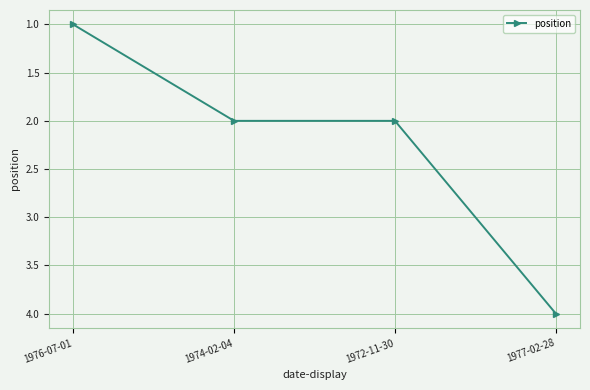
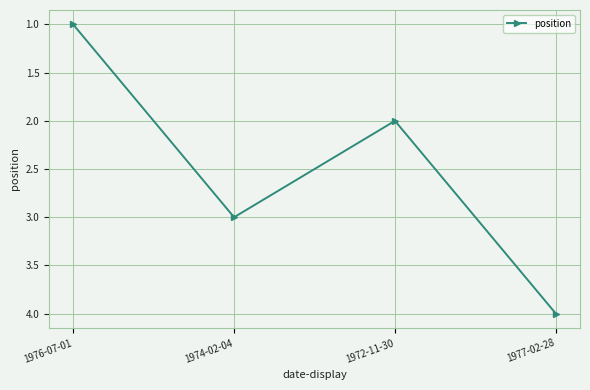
  {
    "1976-07-01": 1,
-   "1974-02-04": 2,
+   "1974-02-04": 3,
    "1972-11-30": 2,
    "1977-02-28": 4
  }
